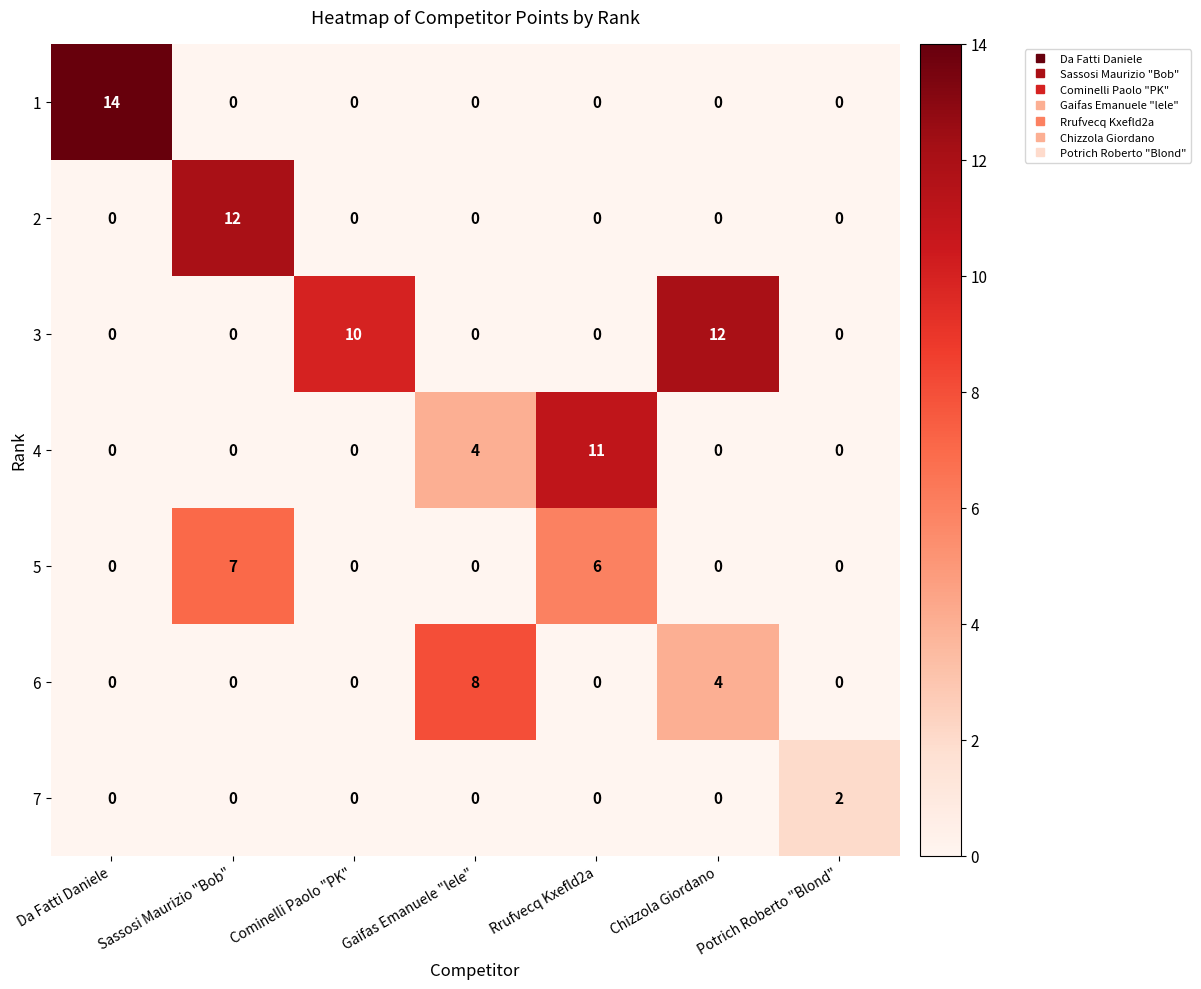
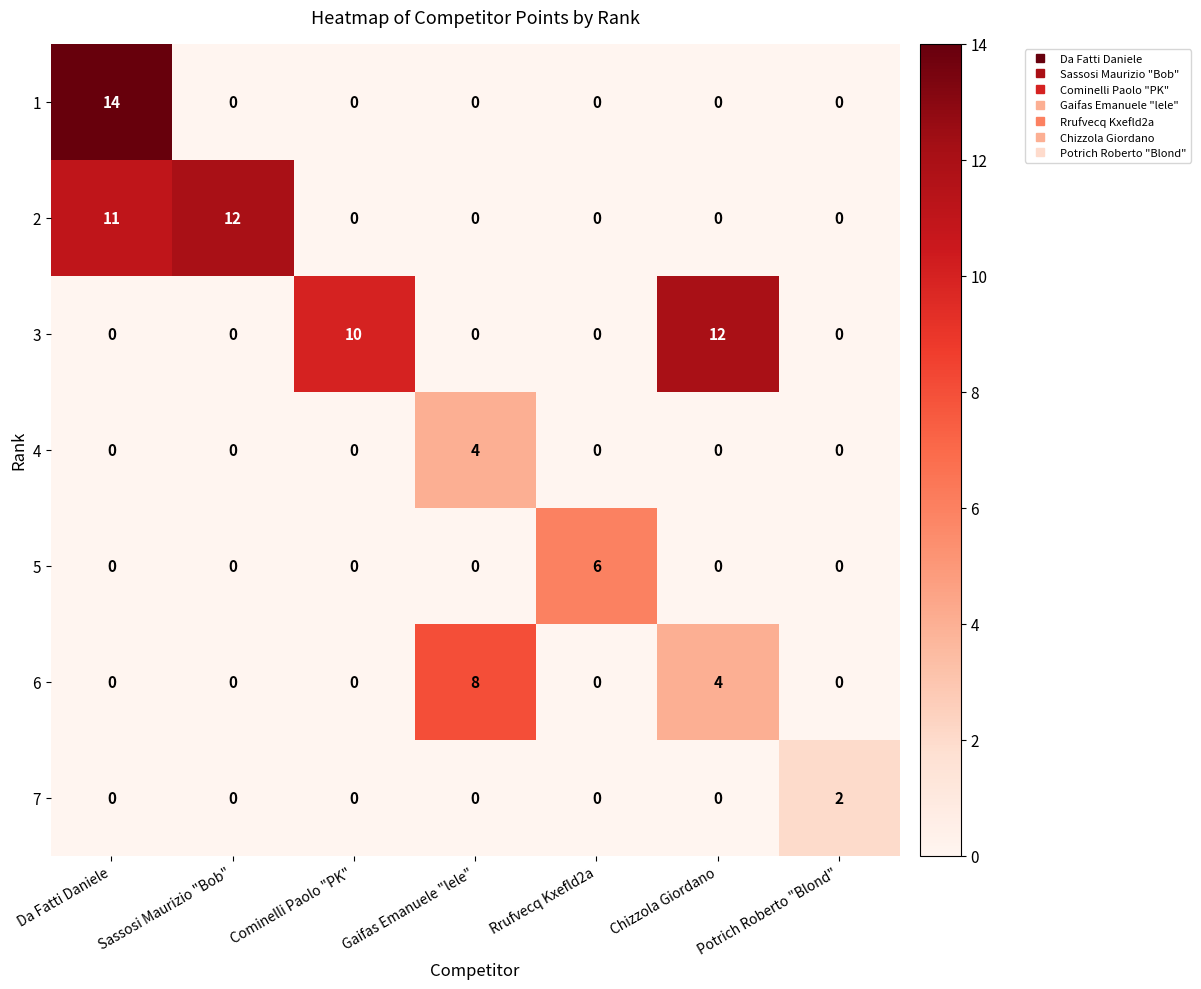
  {
    "1": {
      "Da Fatti Daniele": 14,
      "Sassosi Maurizio \"Bob\"": 0,
      "Cominelli Paolo \"PK\"": 0,
      "Gaifas Emanuele \"lele\"": 0,
      "Rrufvecq Kxefld2a": 0,
      "Chizzola Giordano": 0,
      "Potrich Roberto \"Blond\"": 0
    },
    "2": {
-     "Da Fatti Daniele": 0,
+     "Da Fatti Daniele": 11,
      "Sassosi Maurizio \"Bob\"": 12,
      "Cominelli Paolo \"PK\"": 0,
      "Gaifas Emanuele \"lele\"": 0,
      "Rrufvecq Kxefld2a": 0,
      "Chizzola Giordano": 0,
      "Potrich Roberto \"Blond\"": 0
    },
    "3": {
      "Da Fatti Daniele": 0,
      "Sassosi Maurizio \"Bob\"": 0,
      "Cominelli Paolo \"PK\"": 10,
      "Gaifas Emanuele \"lele\"": 0,
      "Rrufvecq Kxefld2a": 0,
      "Chizzola Giordano": 12,
      "Potrich Roberto \"Blond\"": 0
    },
    "4": {
      "Da Fatti Daniele": 0,
      "Sassosi Maurizio \"Bob\"": 0,
      "Cominelli Paolo \"PK\"": 0,
      "Gaifas Emanuele \"lele\"": 4,
-     "Rrufvecq Kxefld2a": 11,
+     "Rrufvecq Kxefld2a": 0,
      "Chizzola Giordano": 0,
      "Potrich Roberto \"Blond\"": 0
    },
    "5": {
      "Da Fatti Daniele": 0,
-     "Sassosi Maurizio \"Bob\"": 7,
+     "Sassosi Maurizio \"Bob\"": 0,
      "Cominelli Paolo \"PK\"": 0,
      "Gaifas Emanuele \"lele\"": 0,
      "Rrufvecq Kxefld2a": 6,
      "Chizzola Giordano": 0,
      "Potrich Roberto \"Blond\"": 0
    },
    "6": {
      "Da Fatti Daniele": 0,
      "Sassosi Maurizio \"Bob\"": 0,
      "Cominelli Paolo \"PK\"": 0,
      "Gaifas Emanuele \"lele\"": 8,
      "Rrufvecq Kxefld2a": 0,
      "Chizzola Giordano": 4,
      "Potrich Roberto \"Blond\"": 0
    },
    "7": {
      "Da Fatti Daniele": 0,
      "Sassosi Maurizio \"Bob\"": 0,
      "Cominelli Paolo \"PK\"": 0,
      "Gaifas Emanuele \"lele\"": 0,
      "Rrufvecq Kxefld2a": 0,
      "Chizzola Giordano": 0,
      "Potrich Roberto \"Blond\"": 2
    }
  }
